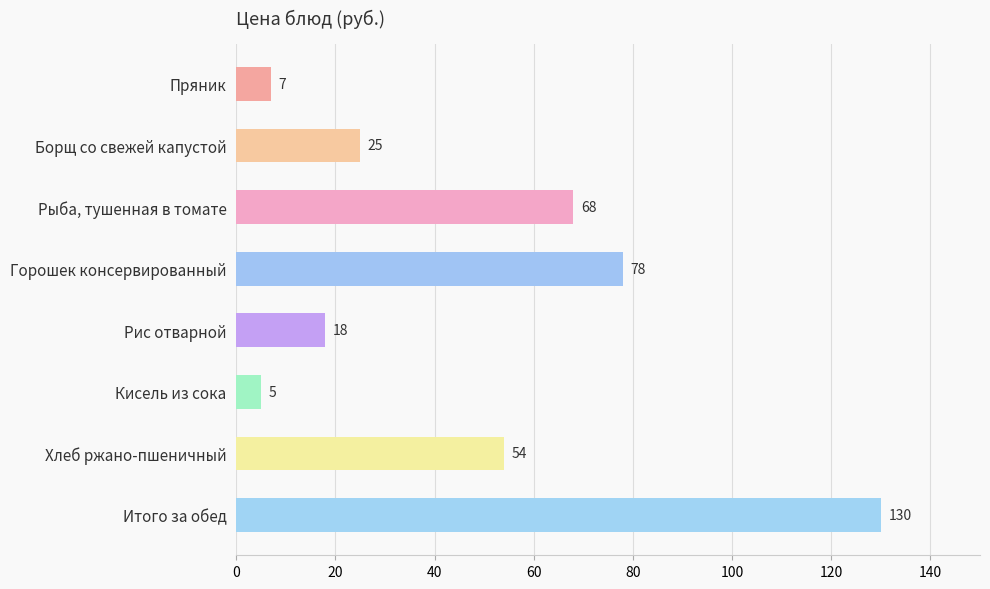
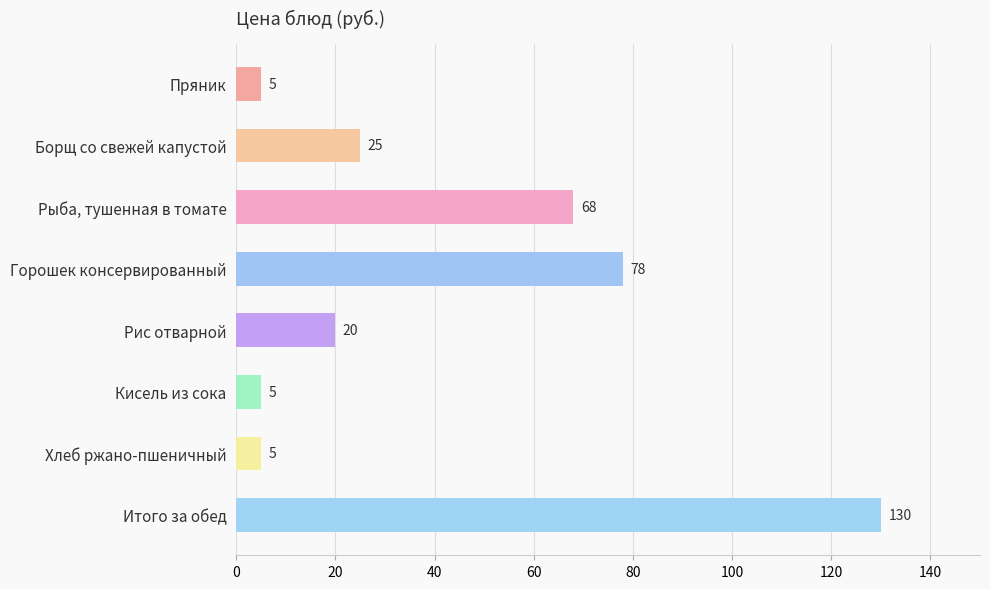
  {
-   "Пряник": 7,
+   "Пряник": 5,
    "Борщ со свежей капустой": 25,
    "Рыба, тушенная в томате": 68,
    "Горошек консервированный": 78,
-   "Рис отварной": 18,
+   "Рис отварной": 20,
    "Кисель из сока": 5,
-   "Хлеб ржано-пшеничный": 54,
+   "Хлеб ржано-пшеничный": 5,
    "Итого за обед": 130
  }
